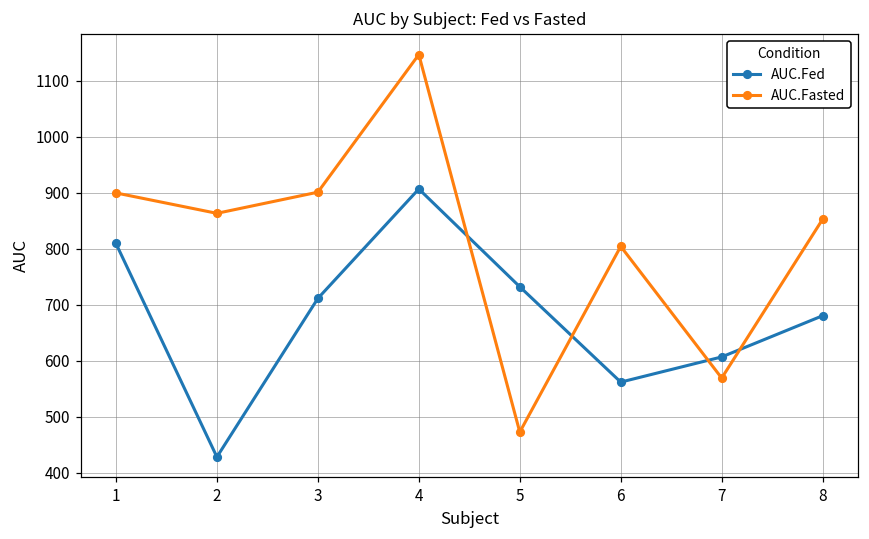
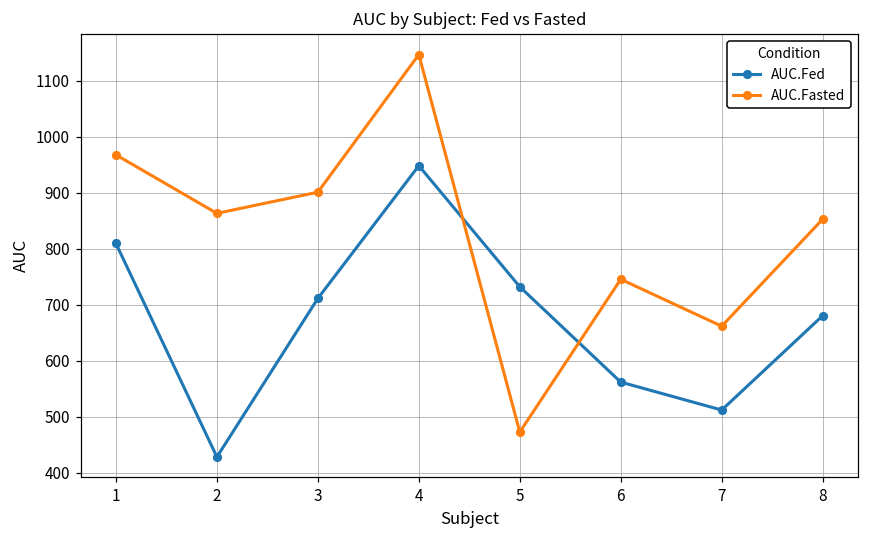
  {
    "AUC.Fed": {
      "1": 810,
      "2": 430,
      "3": 710,
-     "4": 910,
+     "4": 950,
      "5": 730,
      "6": 560,
-     "7": 610,
+     "7": 510,
      "8": 680
    },
    "AUC.Fasted": {
-     "1": 900,
+     "1": 970,
      "2": 860,
      "3": 900,
      "4": 1150,
      "5": 470,
-     "6": 800,
-     "7": 570,
+     "6": 750,
+     "7": 660,
      "8": 850
    }
  }
